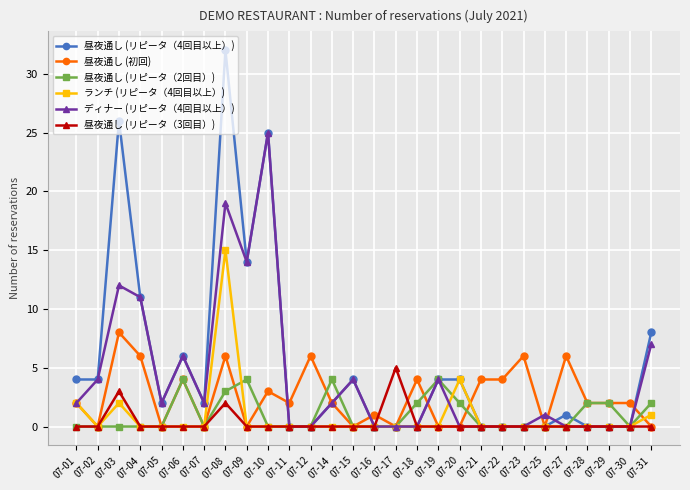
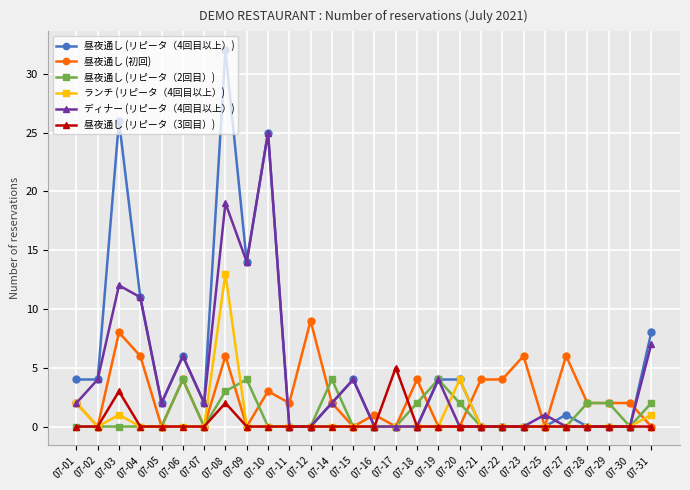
  {
    "昼夜通し (リピータ（4回目以上）)": {
      "07-01": 4,
      "07-27": 1,
      "07-31": 8
    },
    "昼夜通し (初回)": {
      "07-03": 8,
      "07-04": 6,
      "07-08": 6,
      "07-10": 3,
      "07-11": 2,
-     "07-12": 6,
+     "07-12": 9,
      "07-16": 1,
      "07-18": 4,
      "07-21": 4,
      "07-22": 4,
      "07-23": 6,
      "07-27": 6,
      "07-30": 2
    },
    "昼夜通し (リピータ（2回目）)": {
      "07-03": 0,
      "07-08": 3,
      "07-09": 4,
      "07-14": 4,
      "07-18": 2,
      "07-20": 2,
      "07-31": 2
    },
    "ランチ (リピータ（4回目以上）)": {
-     "07-03": 2,
-     "07-08": 15,
+     "07-03": 1,
+     "07-08": 13,
      "07-31": 1
    },
    "ディナー (リピータ（4回目以上）)": {
      "07-03": 12,
      "07-08": 19,
      "07-25": 1,
      "07-31": 7
    },
    "昼夜通し (リピータ（3回目）)": {
      "07-03": 3,
      "07-08": 2,
      "07-17": 5
    }
  }
